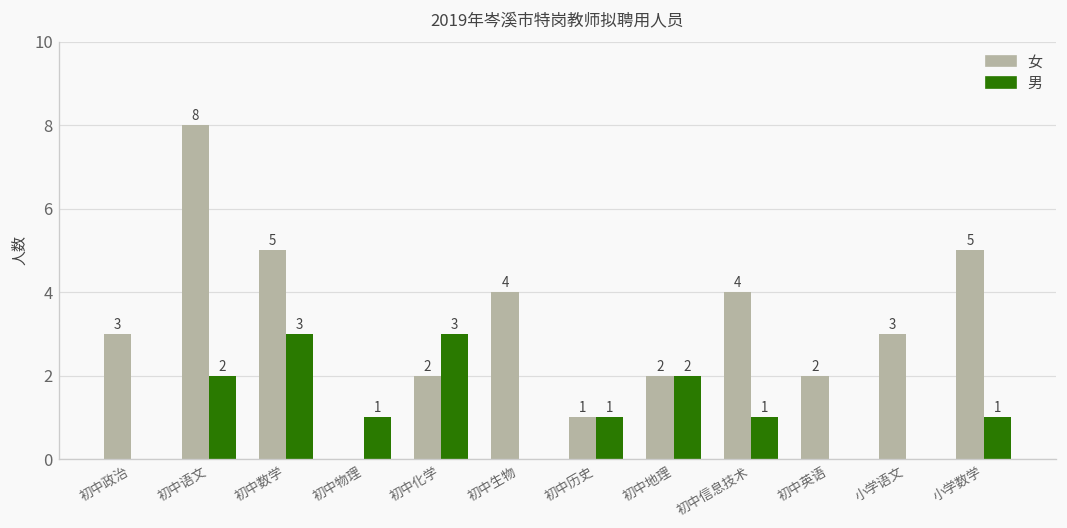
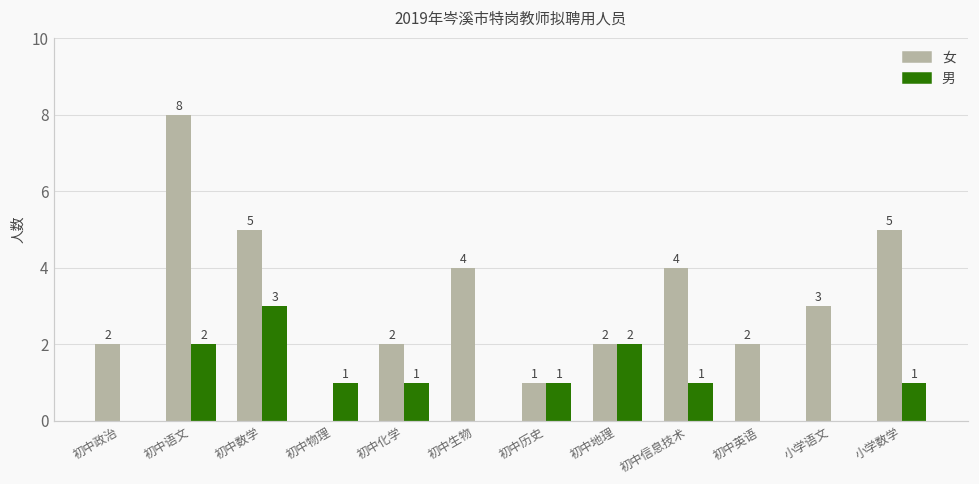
  {
    "女": {
-     "初中政治": 3,
+     "初中政治": 2,
      "初中语文": 8,
      "初中数学": 5,
      "初中化学": 2,
      "初中生物": 4,
      "初中历史": 1,
      "初中地理": 2,
      "初中信息技术": 4,
      "初中英语": 2,
      "小学语文": 3,
      "小学数学": 5
    },
    "男": {
      "初中语文": 2,
      "初中数学": 3,
      "初中物理": 1,
-     "初中化学": 3,
+     "初中化学": 1,
      "初中历史": 1,
      "初中地理": 2,
      "初中信息技术": 1,
      "小学数学": 1
    }
  }
